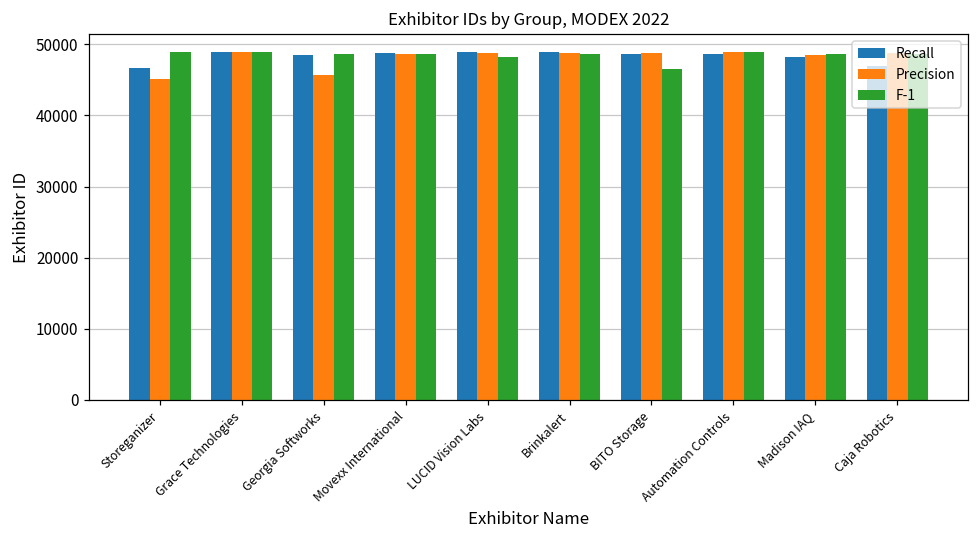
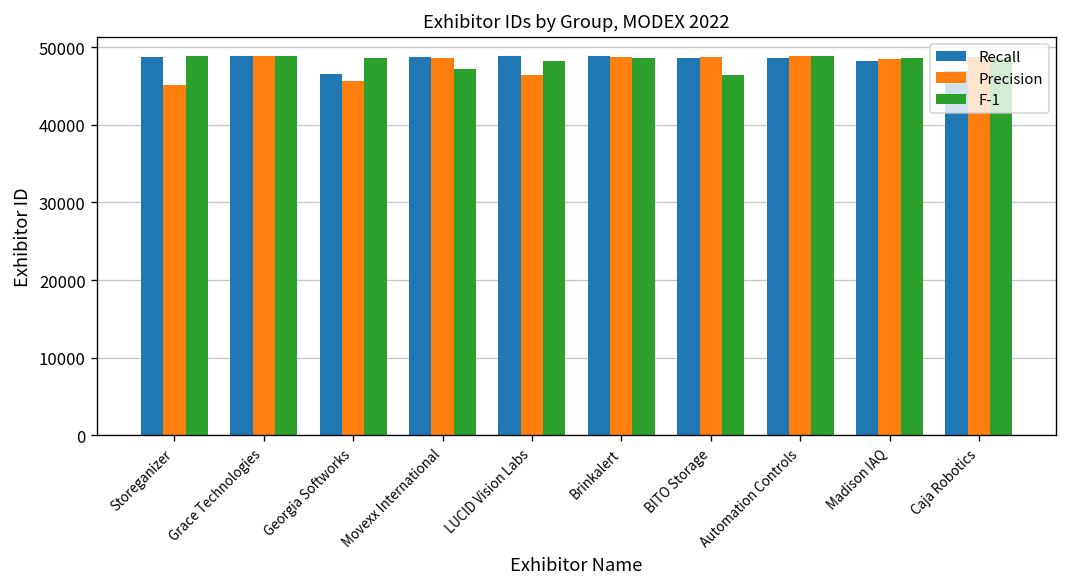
  {
    "Recall": {
-     "Storeganizer": 47000,
+     "Storeganizer": 49000,
      "Grace Technologies": 49000,
-     "Georgia Softworks": 49000,
+     "Georgia Softworks": 47000,
      "Movexx International": 49000,
      "LUCID Vision Labs": 49000,
      "Brinkalert": 49000,
      "BITO Storage": 49000,
      "Automation Controls": 49000,
      "Madison IAQ": 48000
    },
    "Precision": {
      "Storeganizer": 45000,
      "Grace Technologies": 49000,
      "Georgia Softworks": 46000,
      "Movexx International": 49000,
-     "LUCID Vision Labs": 49000,
+     "LUCID Vision Labs": 46000,
      "Brinkalert": 49000,
      "BITO Storage": 49000,
      "Automation Controls": 49000,
      "Madison IAQ": 49000
    },
    "F-1": {
      "Storeganizer": 49000,
      "Grace Technologies": 49000,
      "Georgia Softworks": 49000,
-     "Movexx International": 49000,
+     "Movexx International": 47000,
      "LUCID Vision Labs": 48000,
      "Brinkalert": 49000,
      "BITO Storage": 46000,
      "Automation Controls": 49000,
      "Madison IAQ": 49000
    }
  }
